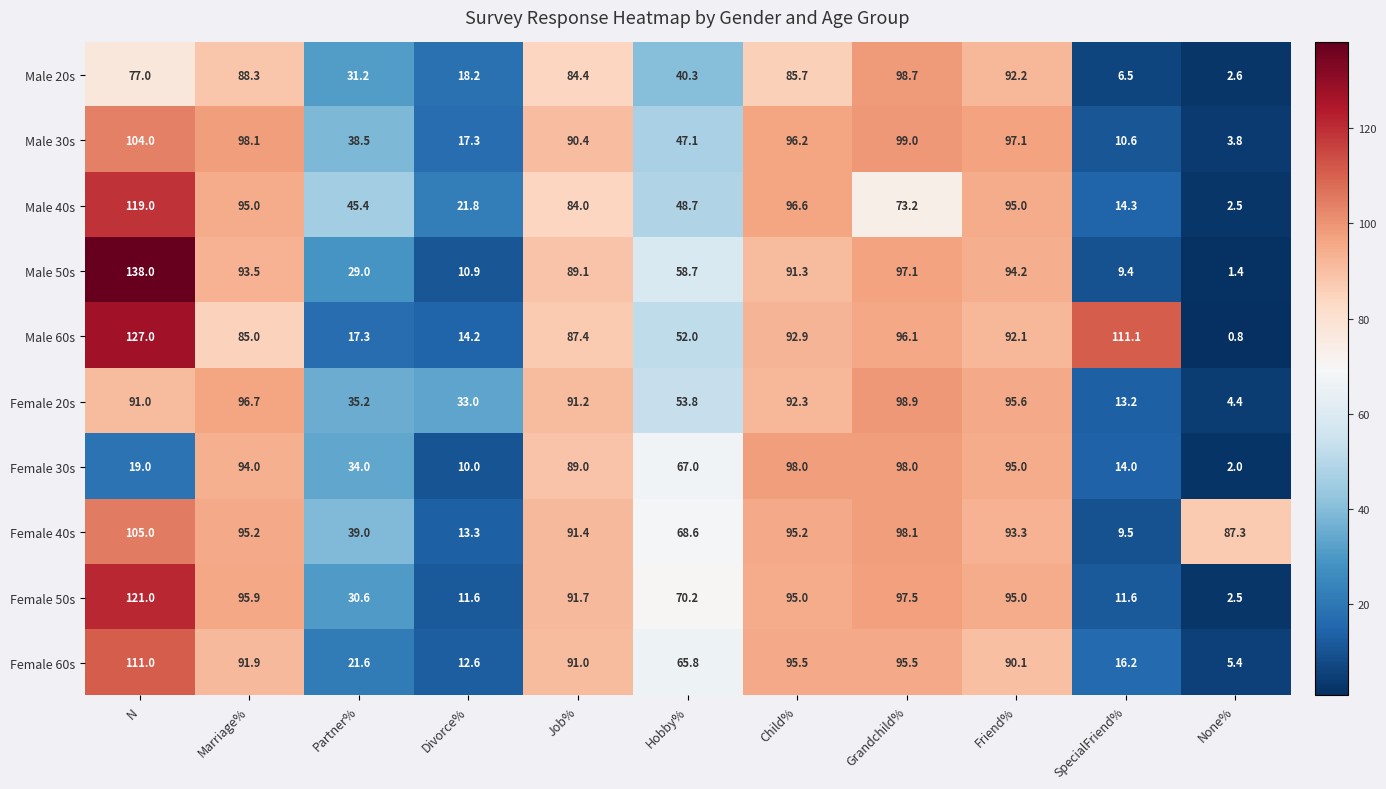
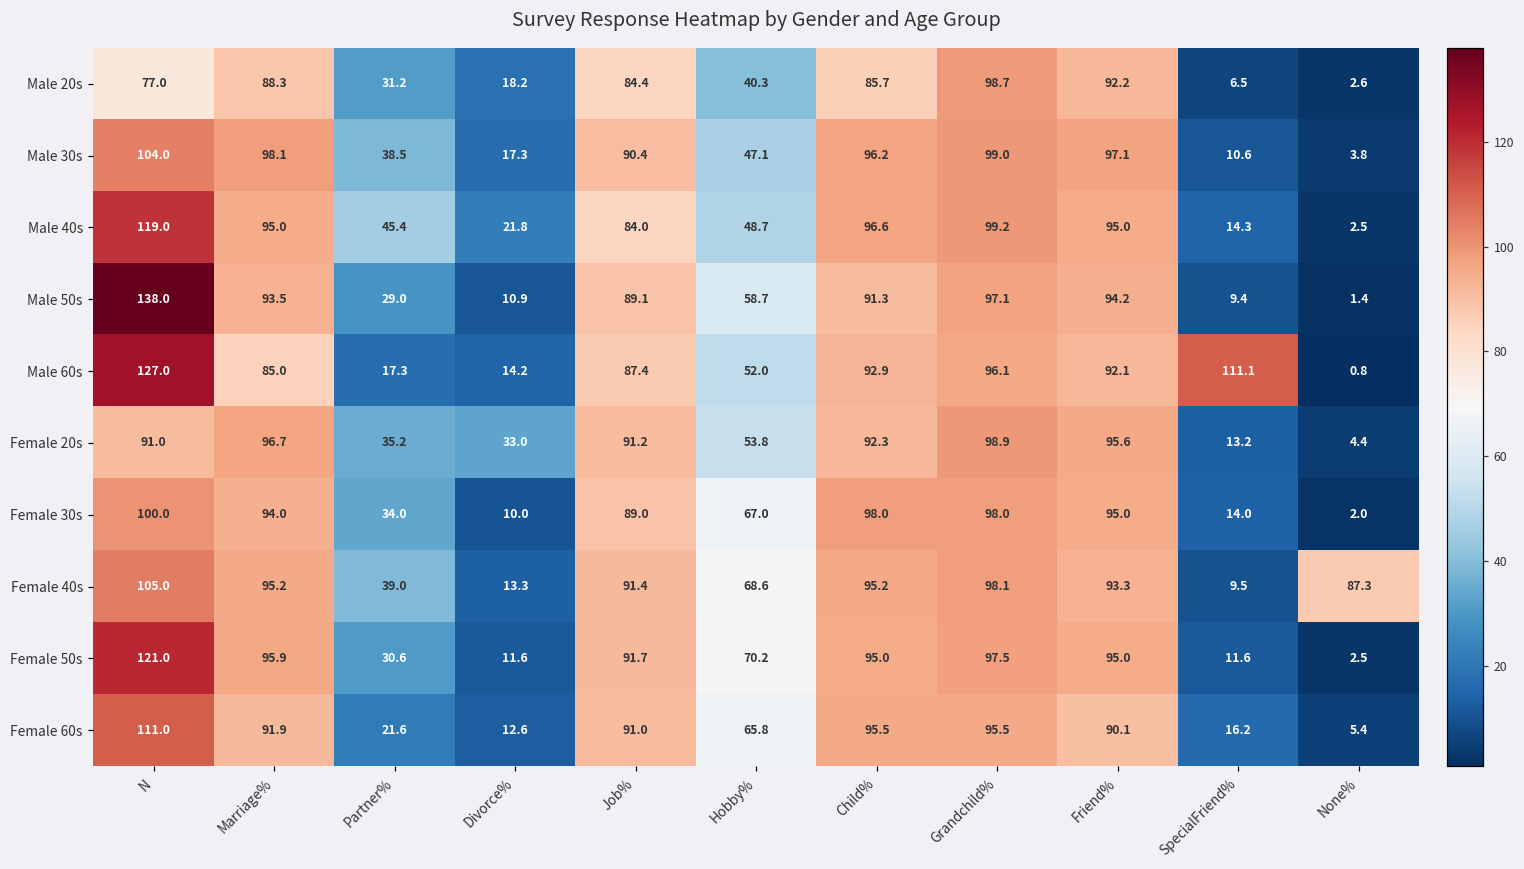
  {
    "Male 20s": {
      "N": 77.0,
      "Marriage%": 88.3,
      "Partner%": 31.2,
      "Divorce%": 18.2,
      "Job%": 84.4,
      "Hobby%": 40.3,
      "Child%": 85.7,
      "Grandchild%": 98.7,
      "Friend%": 92.2,
      "SpecialFriend%": 6.5,
      "None%": 2.6
    },
    "Male 30s": {
      "N": 104.0,
      "Marriage%": 98.1,
      "Partner%": 38.5,
      "Divorce%": 17.3,
      "Job%": 90.4,
      "Hobby%": 47.1,
      "Child%": 96.2,
      "Grandchild%": 99.0,
      "Friend%": 97.1,
      "SpecialFriend%": 10.6,
      "None%": 3.8
    },
    "Male 40s": {
      "N": 119.0,
      "Marriage%": 95.0,
      "Partner%": 45.4,
      "Divorce%": 21.8,
      "Job%": 84.0,
      "Hobby%": 48.7,
      "Child%": 96.6,
-     "Grandchild%": 73.2,
+     "Grandchild%": 99.2,
      "Friend%": 95.0,
      "SpecialFriend%": 14.3,
      "None%": 2.5
    },
    "Male 50s": {
      "N": 138.0,
      "Marriage%": 93.5,
      "Partner%": 29.0,
      "Divorce%": 10.9,
      "Job%": 89.1,
      "Hobby%": 58.7,
      "Child%": 91.3,
      "Grandchild%": 97.1,
      "Friend%": 94.2,
      "SpecialFriend%": 9.4,
      "None%": 1.4
    },
    "Male 60s": {
      "N": 127.0,
      "Marriage%": 85.0,
      "Partner%": 17.3,
      "Divorce%": 14.2,
      "Job%": 87.4,
      "Hobby%": 52.0,
      "Child%": 92.9,
      "Grandchild%": 96.1,
      "Friend%": 92.1,
      "SpecialFriend%": 111.1,
      "None%": 0.8
    },
    "Female 20s": {
      "N": 91.0,
      "Marriage%": 96.7,
      "Partner%": 35.2,
      "Divorce%": 33.0,
      "Job%": 91.2,
      "Hobby%": 53.8,
      "Child%": 92.3,
      "Grandchild%": 98.9,
      "Friend%": 95.6,
      "SpecialFriend%": 13.2,
      "None%": 4.4
    },
    "Female 30s": {
-     "N": 19.0,
+     "N": 100.0,
      "Marriage%": 94.0,
      "Partner%": 34.0,
      "Divorce%": 10.0,
      "Job%": 89.0,
      "Hobby%": 67.0,
      "Child%": 98.0,
      "Grandchild%": 98.0,
      "Friend%": 95.0,
      "SpecialFriend%": 14.0,
      "None%": 2.0
    },
    "Female 40s": {
      "N": 105.0,
      "Marriage%": 95.2,
      "Partner%": 39.0,
      "Divorce%": 13.3,
      "Job%": 91.4,
      "Hobby%": 68.6,
      "Child%": 95.2,
      "Grandchild%": 98.1,
      "Friend%": 93.3,
      "SpecialFriend%": 9.5,
      "None%": 87.3
    },
    "Female 50s": {
      "N": 121.0,
      "Marriage%": 95.9,
      "Partner%": 30.6,
      "Divorce%": 11.6,
      "Job%": 91.7,
      "Hobby%": 70.2,
      "Child%": 95.0,
      "Grandchild%": 97.5,
      "Friend%": 95.0,
      "SpecialFriend%": 11.6,
      "None%": 2.5
    },
    "Female 60s": {
      "N": 111.0,
      "Marriage%": 91.9,
      "Partner%": 21.6,
      "Divorce%": 12.6,
      "Job%": 91.0,
      "Hobby%": 65.8,
      "Child%": 95.5,
      "Grandchild%": 95.5,
      "Friend%": 90.1,
      "SpecialFriend%": 16.2,
      "None%": 5.4
    }
  }
